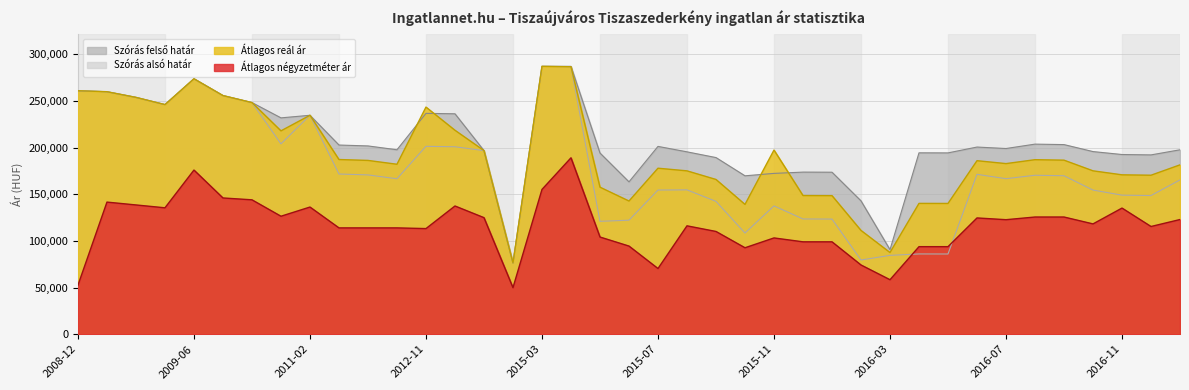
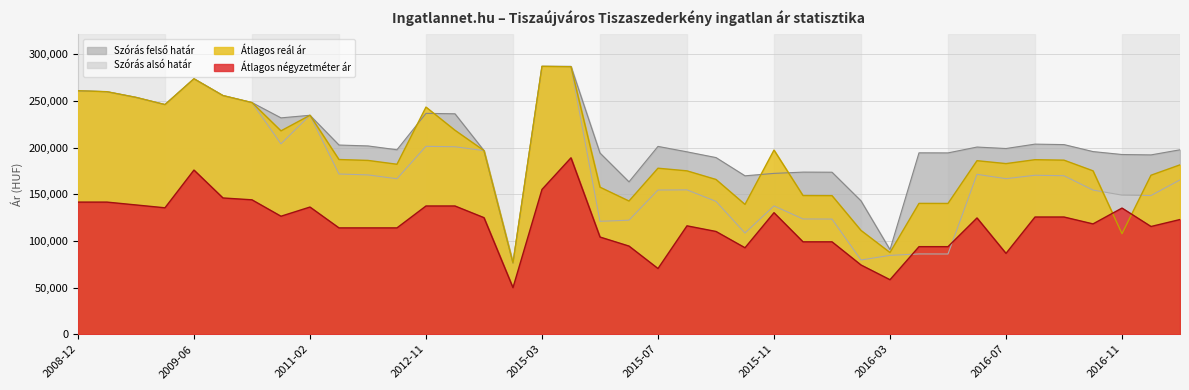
  {
    "Átlagos reál ár": {
      "2012-11": "240,000",
      "2015-07": "180,000",
      "2015-11": "200,000",
      "2016-03": "90,000",
      "2016-07": "180,000",
-     "2016-11": "170,000"
+     "2016-11": "110,000"
    },
    "Átlagos négyzetméter ár": {
-     "2008-12": "50,000",
+     "2008-12": "140,000",
      "2009-06": "180,000",
      "2011-02": "140,000",
-     "2012-11": "110,000",
+     "2012-11": "140,000",
      "2015-03": "160,000",
      "2015-07": "70,000",
-     "2015-11": "100,000",
+     "2015-11": "130,000",
      "2016-03": "60,000",
-     "2016-07": "120,000",
+     "2016-07": "90,000",
      "2016-11": "140,000"
    }
  }
